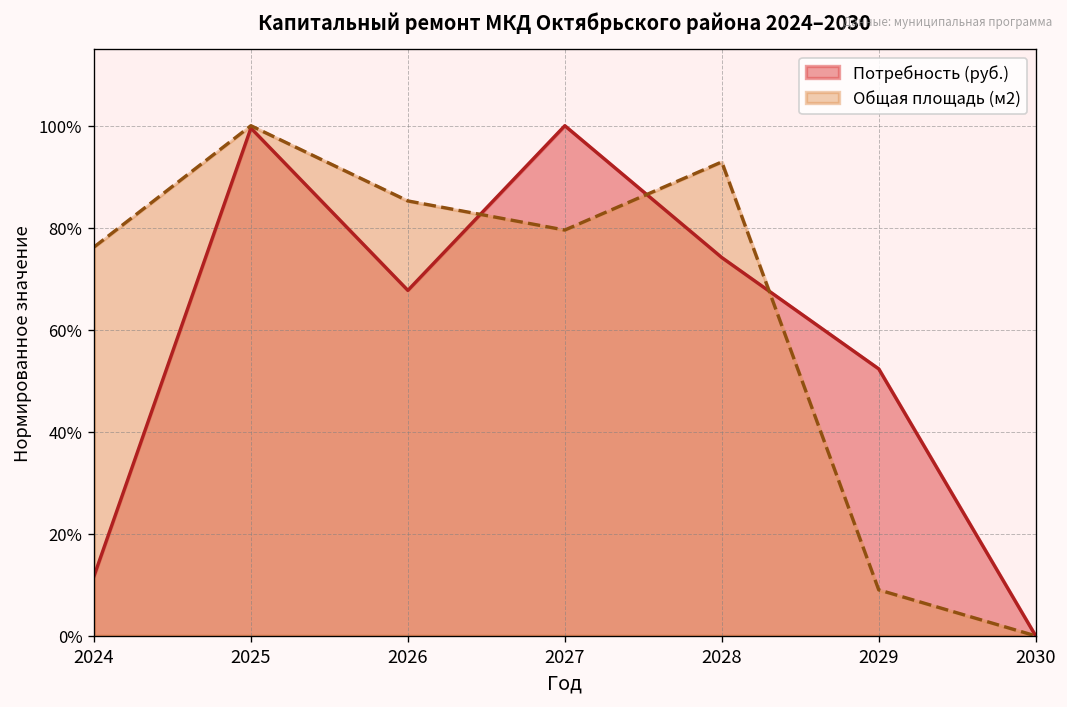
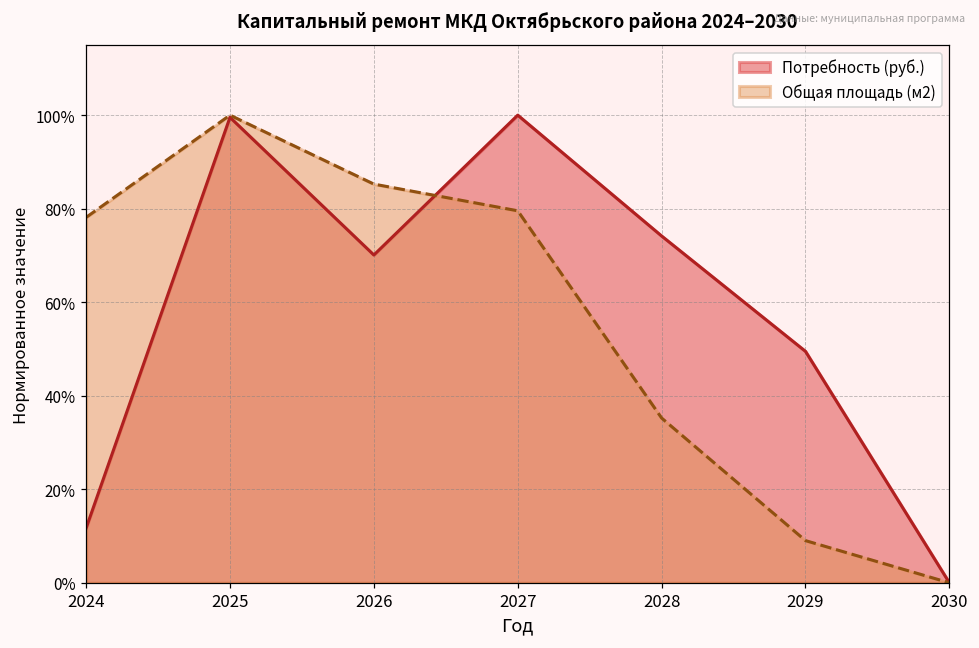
  {
    "Потребность (руб.)": {
      "2024": "12%",
-     "2026": "68%",
+     "2026": "70%",
      "2027": "100%",
      "2028": "74%",
-     "2029": "52%"
+     "2029": "49%"
    },
    "Общая площадь (м2)": {
-     "2024": "76%",
+     "2024": "78%",
      "2026": "85%",
      "2027": "80%",
-     "2028": "93%",
+     "2028": "35%",
      "2029": "9%"
    }
  }
